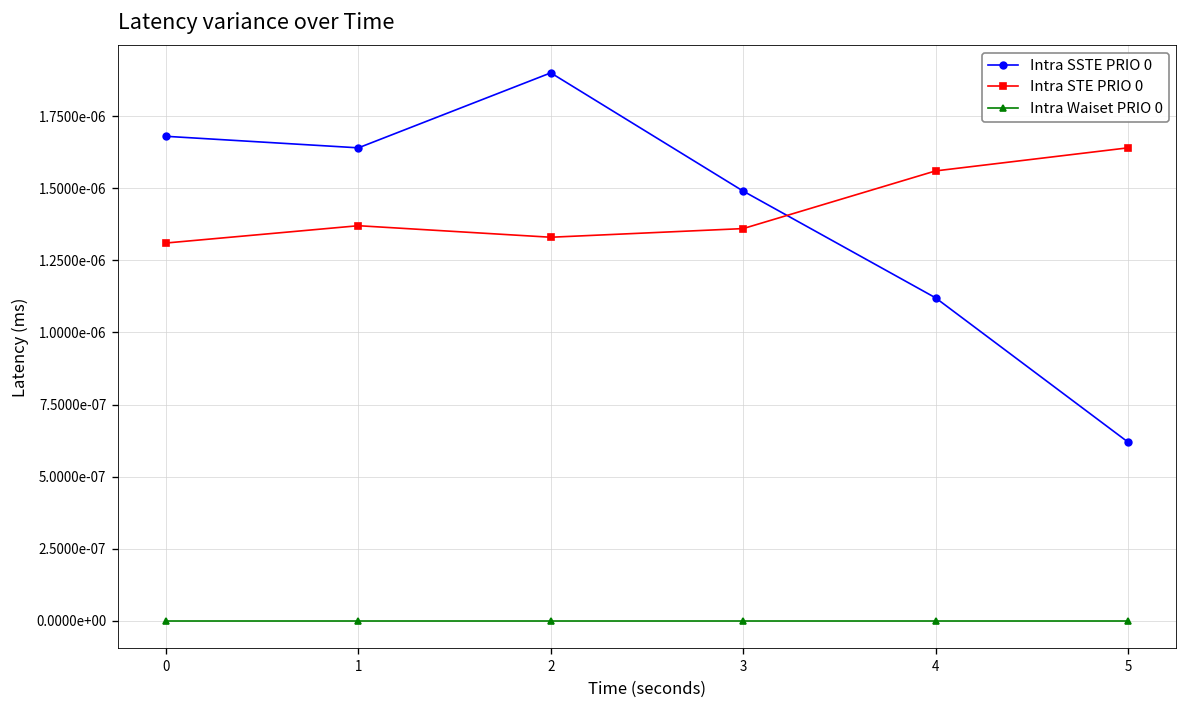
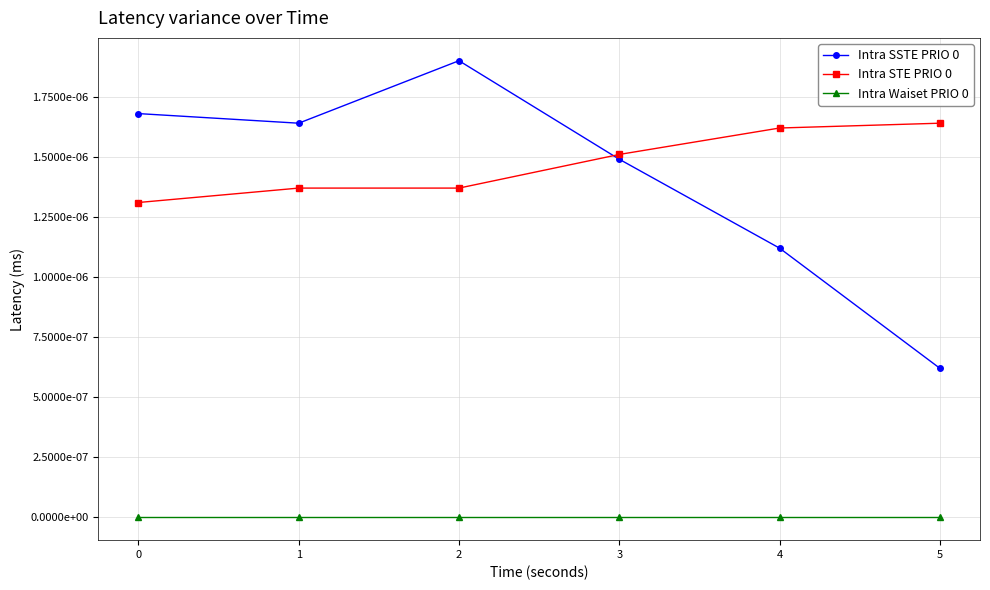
  {
    "Intra SSTE PRIO 0": {
      "0": 0.00000168,
      "1": 0.00000164,
      "2": 0.00000190,
      "3": 0.00000149,
      "4": 0.00000112,
      "5": 0.00000062
    },
    "Intra STE PRIO 0": {
      "0": 0.00000131,
      "1": 0.00000137,
-     "2": 0.00000133,
-     "3": 0.00000136,
-     "4": 0.00000156,
+     "2": 0.00000137,
+     "3": 0.00000151,
+     "4": 0.00000162,
      "5": 0.00000164
    },
    "Intra Waiset PRIO 0": {
      "0": 0.00000000,
      "1": 0.00000000,
      "2": 0.00000000,
      "3": 0.00000000,
      "4": 0.00000000,
      "5": 0.00000000
    }
  }
